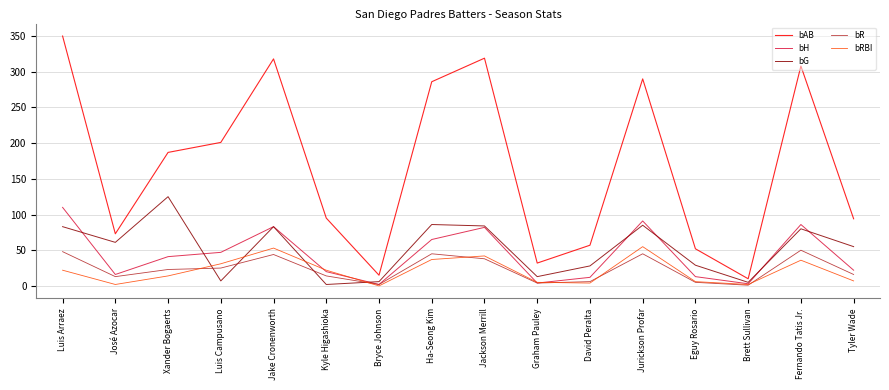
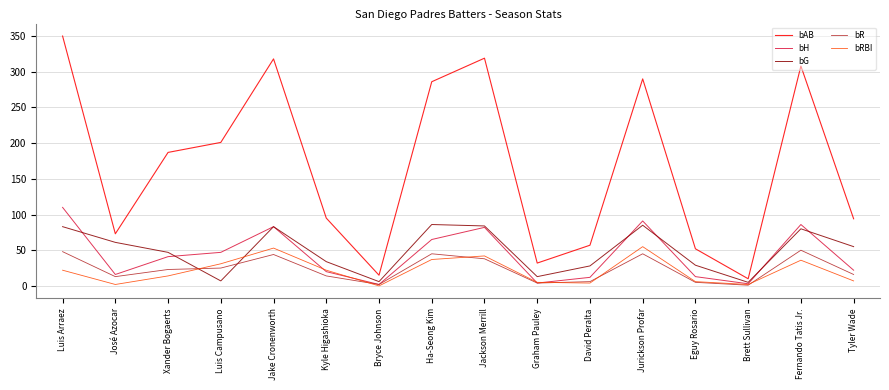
  {
    "bAB": {
      "Luis Arraez": 350,
      "José Azocar": 70,
      "Xander Bogaerts": 190,
      "Luis Campusano": 200,
      "Jake Cronenworth": 320,
      "Kyle Higashioka": 100,
      "Bryce Johnson": 20,
      "Ha-Seong Kim": 290,
      "Jackson Merrill": 320,
      "Graham Pauley": 30,
      "David Peralta": 60,
      "Jurickson Profar": 290,
      "Eguy Rosario": 50,
      "Brett Sullivan": 10,
      "Tyler Wade": 90
    },
    "bG": {
      "Luis Arraez": 80,
      "José Azocar": 60,
-     "Xander Bogaerts": 130,
+     "Xander Bogaerts": 50,
      "Luis Campusano": 10,
-     "Kyle Higashioka": 0,
+     "Kyle Higashioka": 30,
      "Bryce Johnson": 10,
      "Ha-Seong Kim": 90,
      "Graham Pauley": 10,
      "David Peralta": 30,
      "Jurickson Profar": 90,
      "Eguy Rosario": 30,
      "Fernando Tatis Jr.": 80,
      "Tyler Wade": 60
    },
    "bRBI": {
      "Luis Arraez": 20,
      "José Azocar": 0,
      "Xander Bogaerts": 10,
      "Luis Campusano": 30,
      "Jake Cronenworth": 50,
      "Ha-Seong Kim": 40,
      "Jackson Merrill": 40,
      "Jurickson Profar": 60,
      "Fernando Tatis Jr.": 40,
      "Tyler Wade": 10
    }
  }
